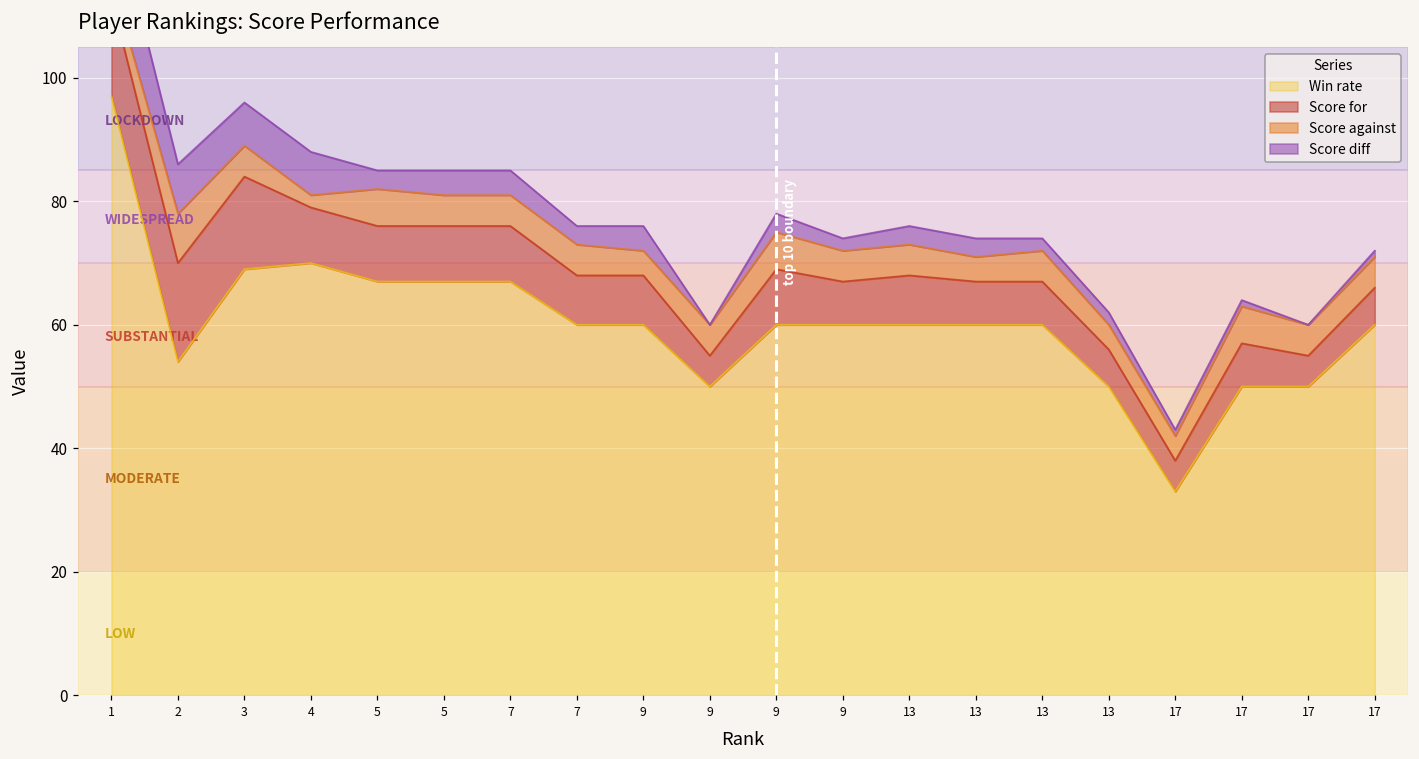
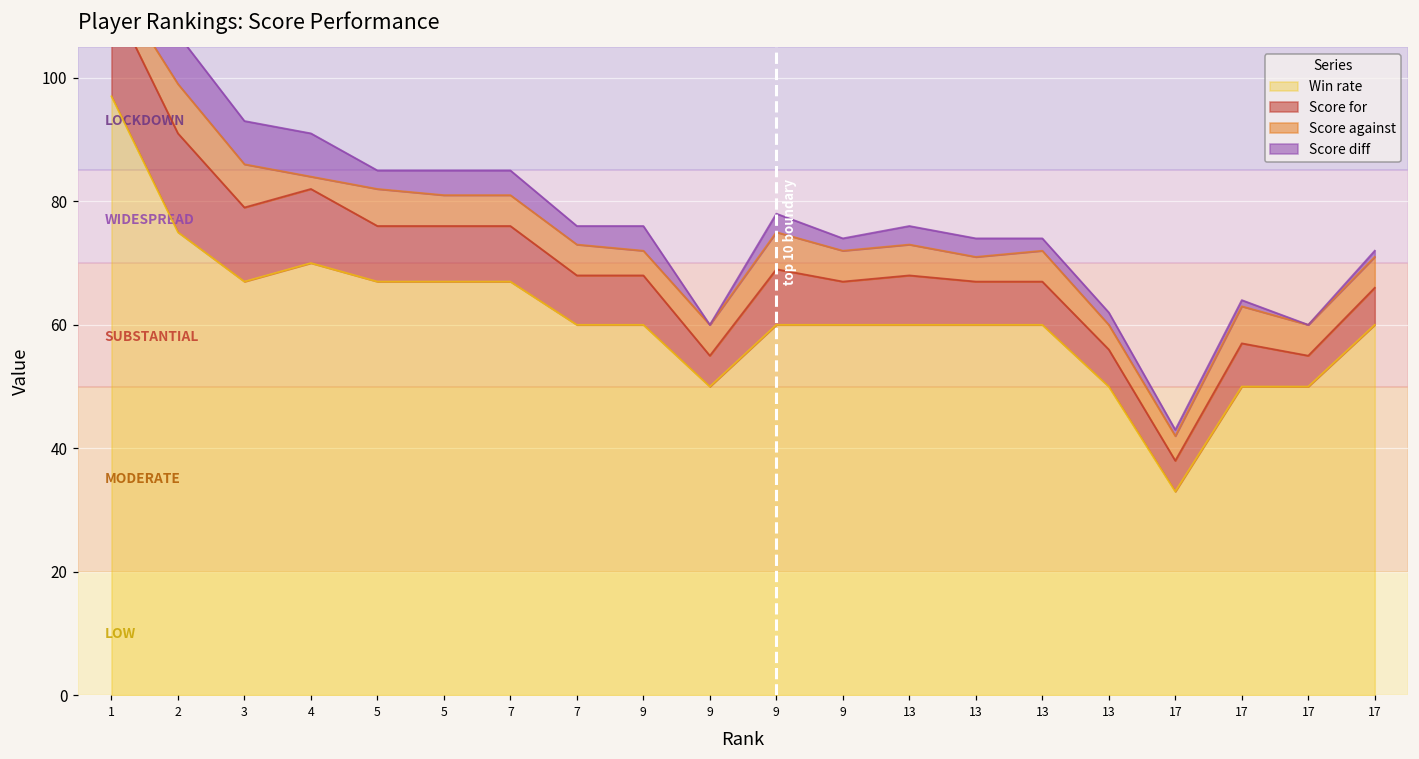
  {
    "Win rate": {
      "1": 97,
-     "2": 54,
-     "3": 69,
+     "2": 75,
+     "3": 67,
      "4": 70
    },
    "Score for": {
      "2": 16,
-     "3": 15,
-     "4": 9
+     "3": 12,
+     "4": 12
    },
    "Score against": {
      "2": 8,
-     "3": 5,
+     "3": 7,
      "4": 2
    },
    "Score diff": {
      "3": 7,
      "4": 7
    }
  }
